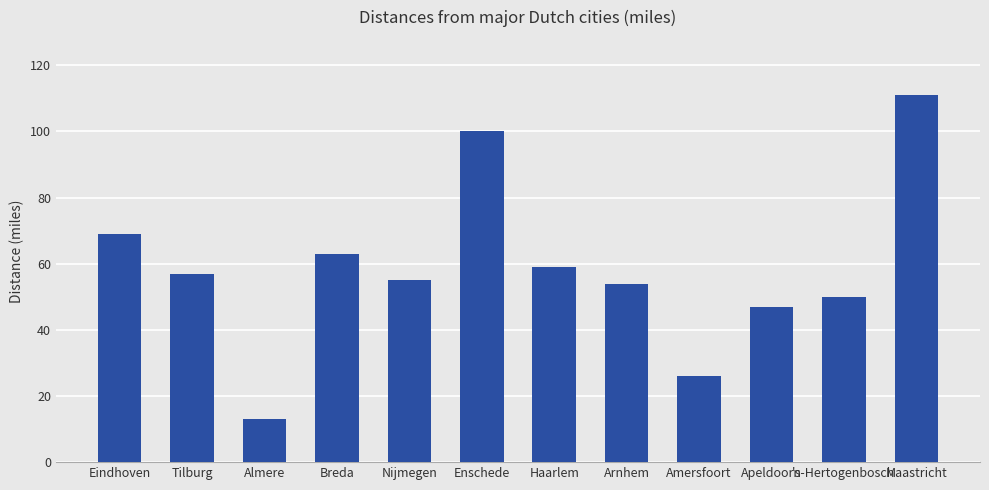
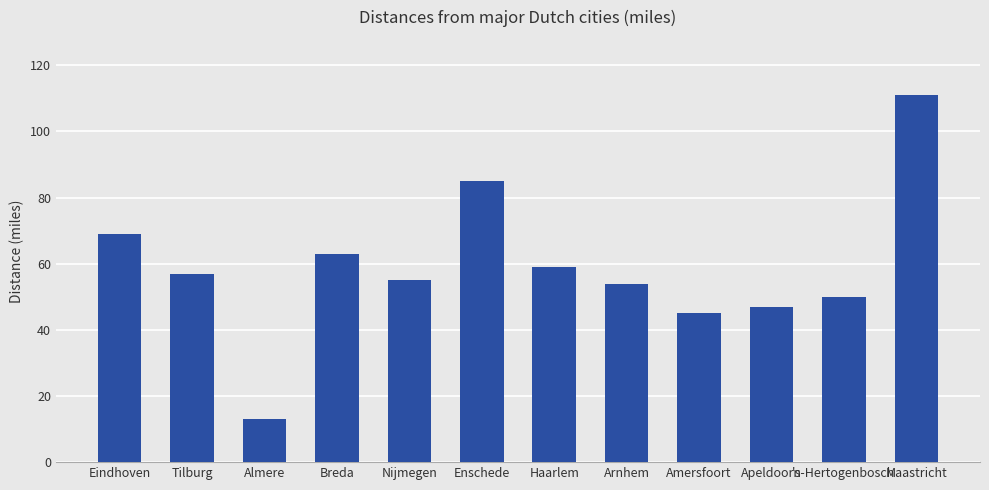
  {
    "Eindhoven": 69,
    "Tilburg": 57,
    "Almere": 13,
    "Breda": 63,
    "Nijmegen": 55,
-   "Enschede": 100,
+   "Enschede": 85,
    "Haarlem": 59,
    "Arnhem": 54,
-   "Amersfoort": 26,
+   "Amersfoort": 45,
    "'s-Hertogenbosch": 50
  }
